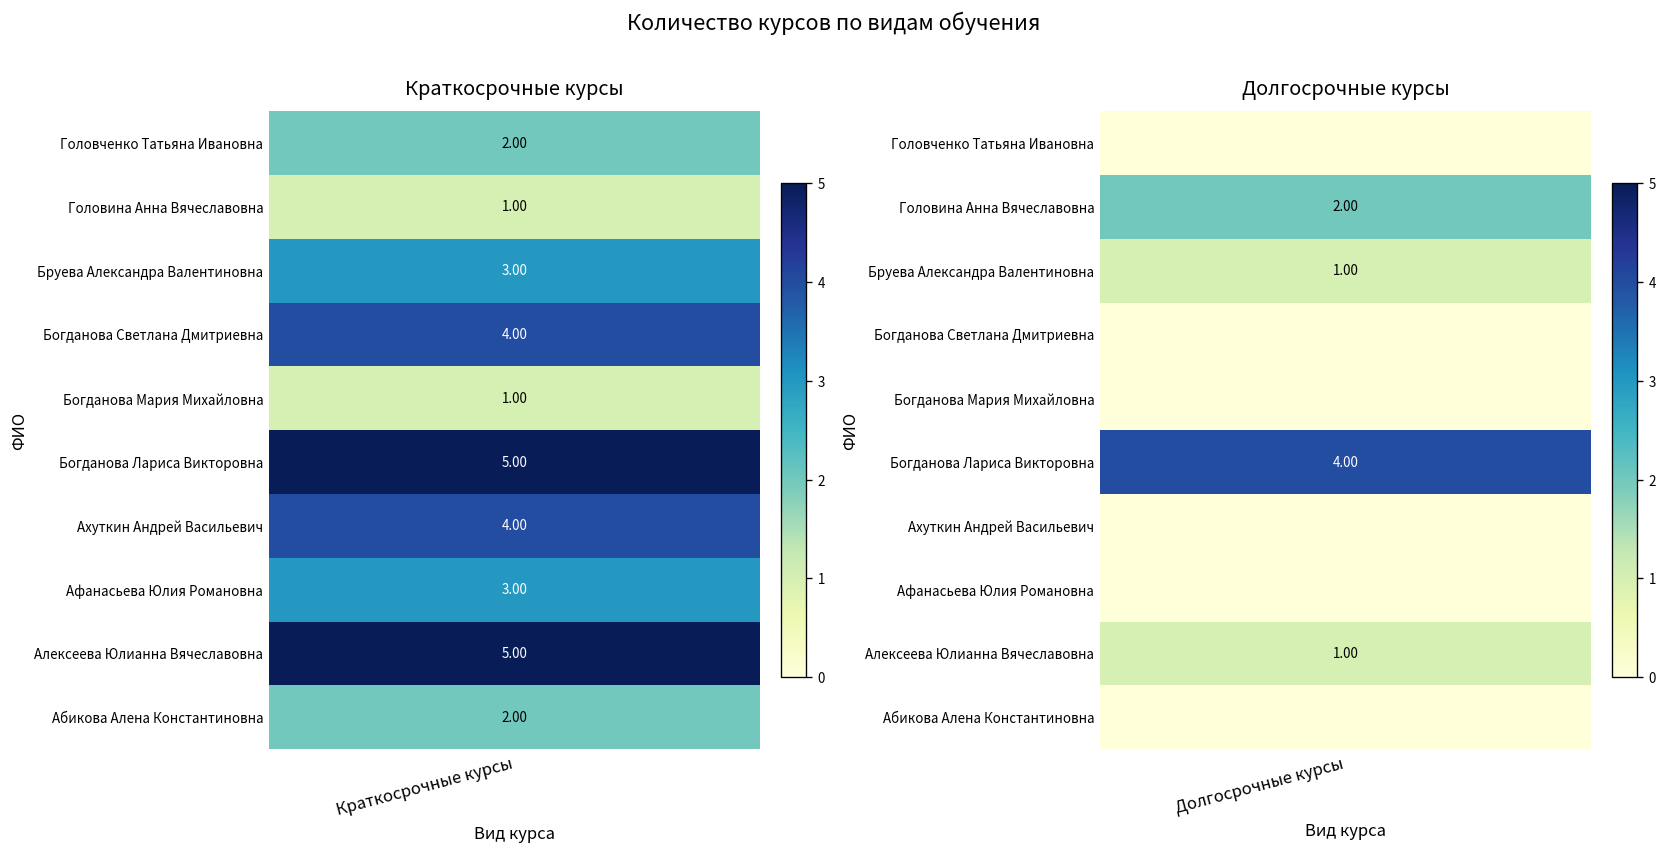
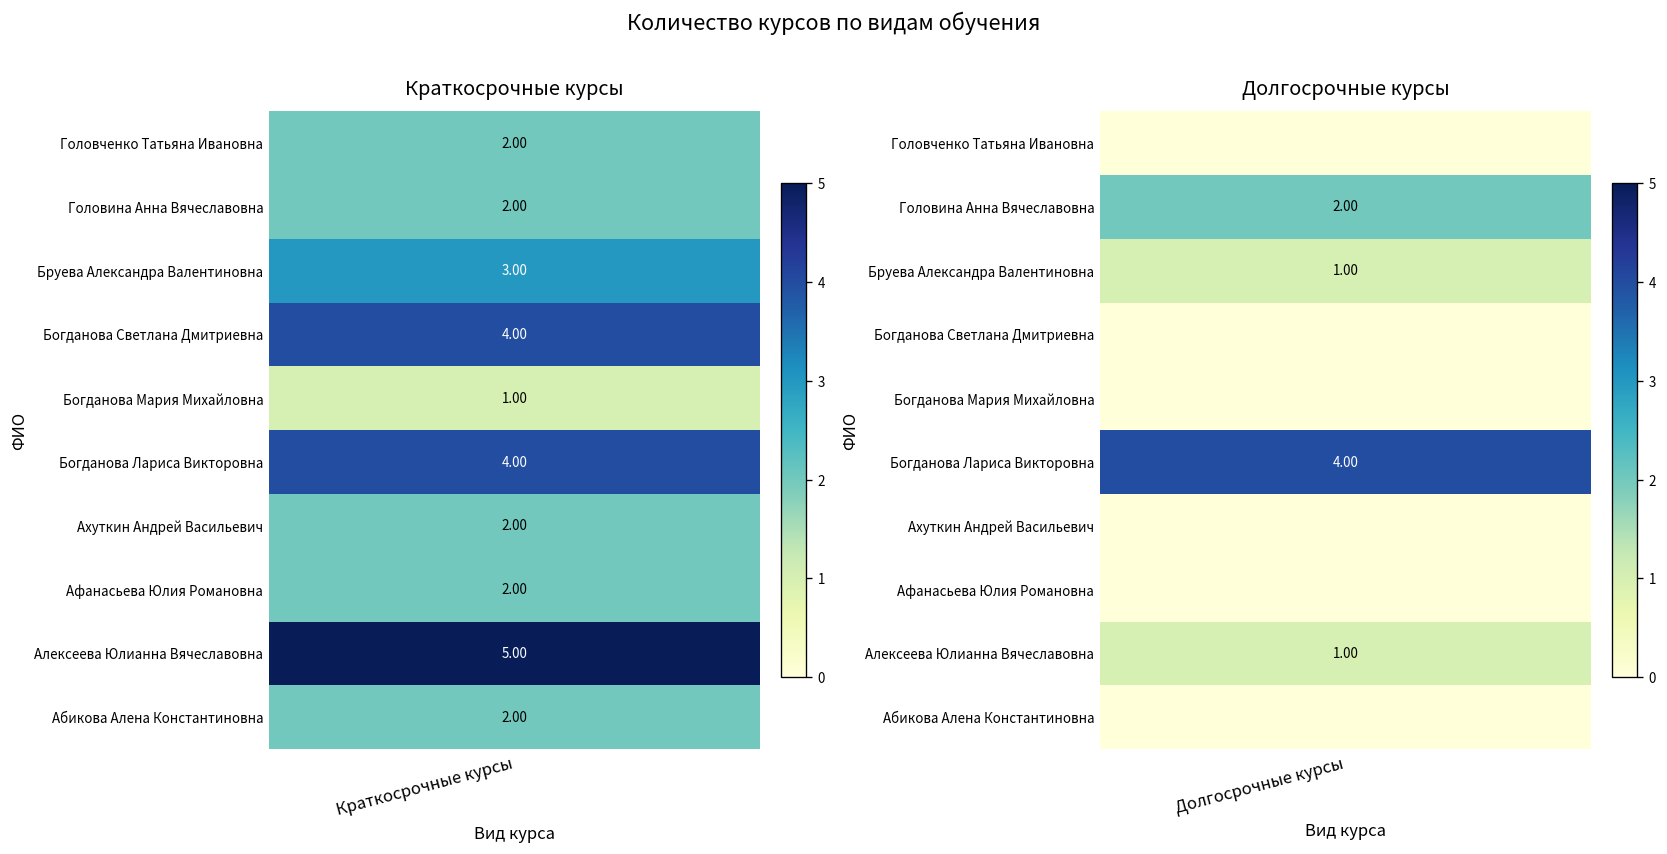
  {
    "Краткосрочные курсы": {
      "Головченко Татьяна Ивановна": {
        "Краткосрочные курсы": 2.00
      },
      "Головина Анна Вячеславовна": {
-       "Краткосрочные курсы": 1.00
+       "Краткосрочные курсы": 2.00
      },
      "Бруева Александра Валентиновна": {
        "Краткосрочные курсы": 3.00
      },
      "Богданова Светлана Дмитриевна": {
        "Краткосрочные курсы": 4.00
      },
      "Богданова Мария Михайловна": {
        "Краткосрочные курсы": 1.00
      },
      "Богданова Лариса Викторовна": {
-       "Краткосрочные курсы": 5.00
+       "Краткосрочные курсы": 4.00
      },
      "Ахуткин Андрей Васильевич": {
-       "Краткосрочные курсы": 4.00
+       "Краткосрочные курсы": 2.00
      },
      "Афанасьева Юлия Романовна": {
-       "Краткосрочные курсы": 3.00
+       "Краткосрочные курсы": 2.00
      },
      "Алексеева Юлианна Вячеславовна": {
        "Краткосрочные курсы": 5.00
      },
      "Абикова Алена Константиновна": {
        "Краткосрочные курсы": 2.00
      }
    },
    "Долгосрочные курсы": {
      "Головина Анна Вячеславовна": {
        "Долгосрочные курсы": 2.00
      },
      "Бруева Александра Валентиновна": {
        "Долгосрочные курсы": 1.00
      },
      "Богданова Лариса Викторовна": {
        "Долгосрочные курсы": 4.00
      },
      "Алексеева Юлианна Вячеславовна": {
        "Долгосрочные курсы": 1.00
      }
    }
  }
